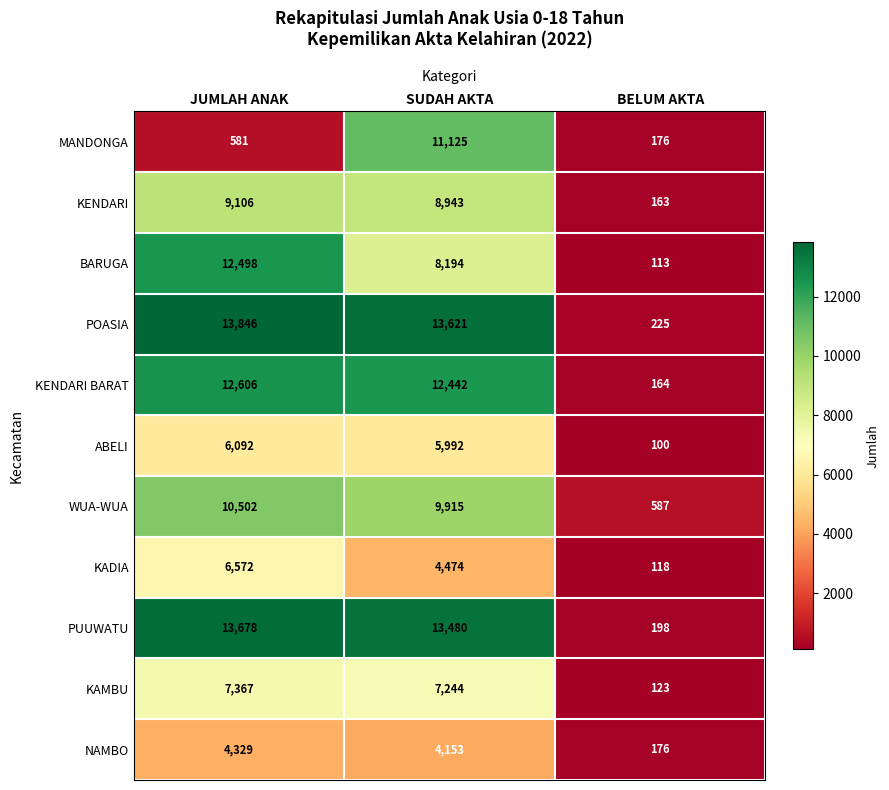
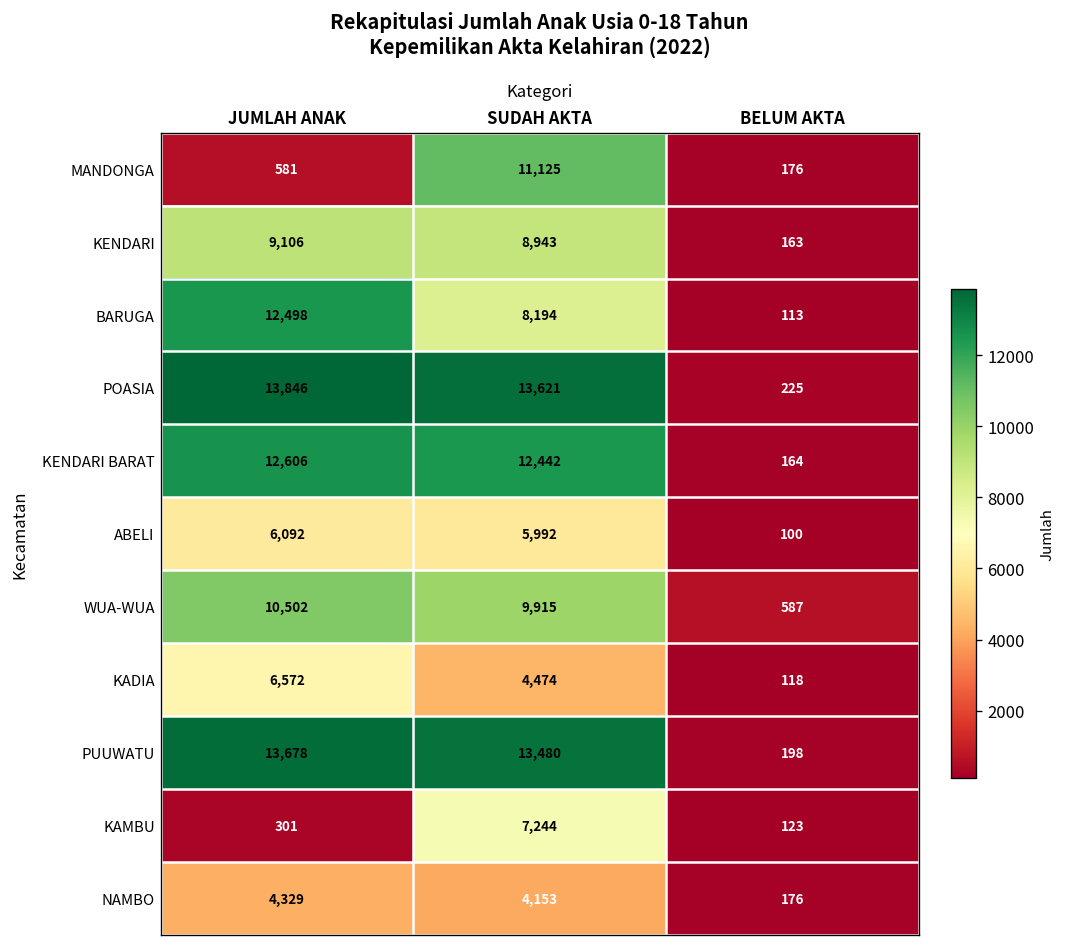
  {
    "MANDONGA": {
      "JUMLAH ANAK": "581",
      "SUDAH AKTA": "11,125",
      "BELUM AKTA": "176"
    },
    "KENDARI": {
      "JUMLAH ANAK": "9,106",
      "SUDAH AKTA": "8,943",
      "BELUM AKTA": "163"
    },
    "BARUGA": {
      "JUMLAH ANAK": "12,498",
      "SUDAH AKTA": "8,194",
      "BELUM AKTA": "113"
    },
    "POASIA": {
      "JUMLAH ANAK": "13,846",
      "SUDAH AKTA": "13,621",
      "BELUM AKTA": "225"
    },
    "KENDARI BARAT": {
      "JUMLAH ANAK": "12,606",
      "SUDAH AKTA": "12,442",
      "BELUM AKTA": "164"
    },
    "ABELI": {
      "JUMLAH ANAK": "6,092",
      "SUDAH AKTA": "5,992",
      "BELUM AKTA": "100"
    },
    "WUA-WUA": {
      "JUMLAH ANAK": "10,502",
      "SUDAH AKTA": "9,915",
      "BELUM AKTA": "587"
    },
    "KADIA": {
      "JUMLAH ANAK": "6,572",
      "SUDAH AKTA": "4,474",
      "BELUM AKTA": "118"
    },
    "PUUWATU": {
      "JUMLAH ANAK": "13,678",
      "SUDAH AKTA": "13,480",
      "BELUM AKTA": "198"
    },
    "KAMBU": {
-     "JUMLAH ANAK": "7,367",
+     "JUMLAH ANAK": "301",
      "SUDAH AKTA": "7,244",
      "BELUM AKTA": "123"
    },
    "NAMBO": {
      "JUMLAH ANAK": "4,329",
      "SUDAH AKTA": "4,153",
      "BELUM AKTA": "176"
    }
  }
